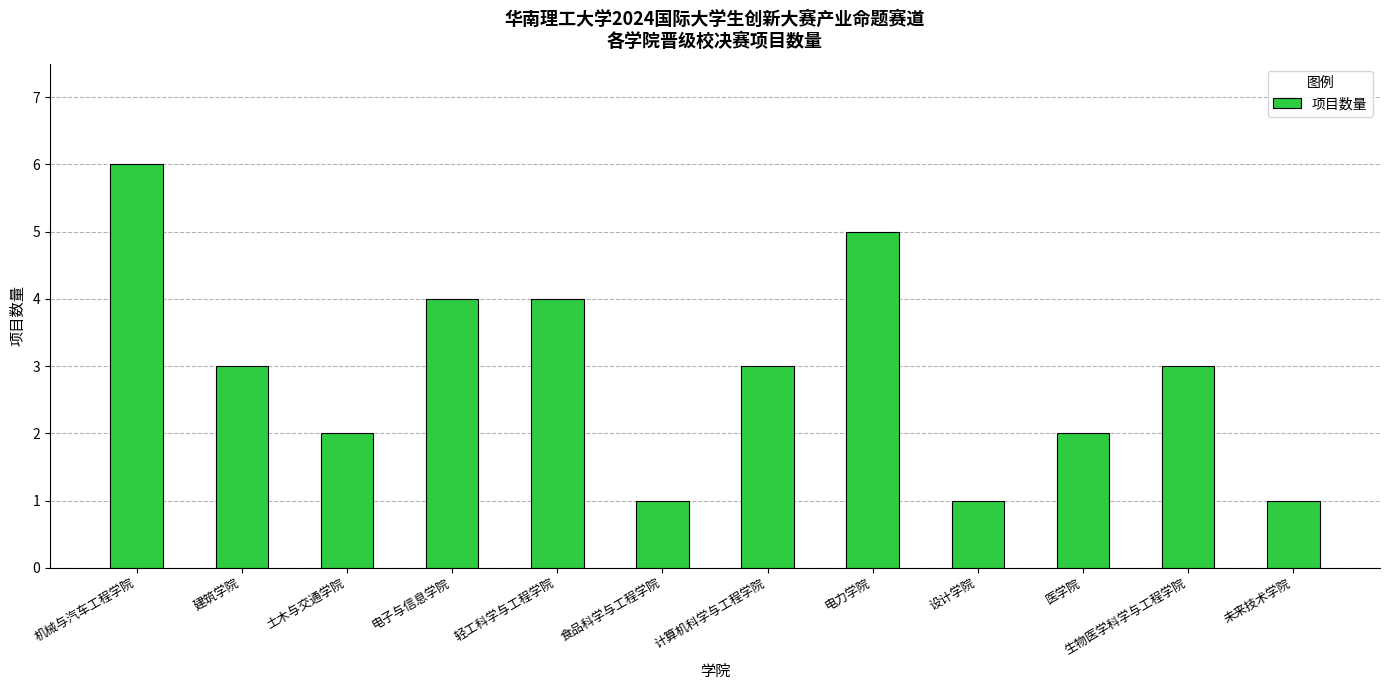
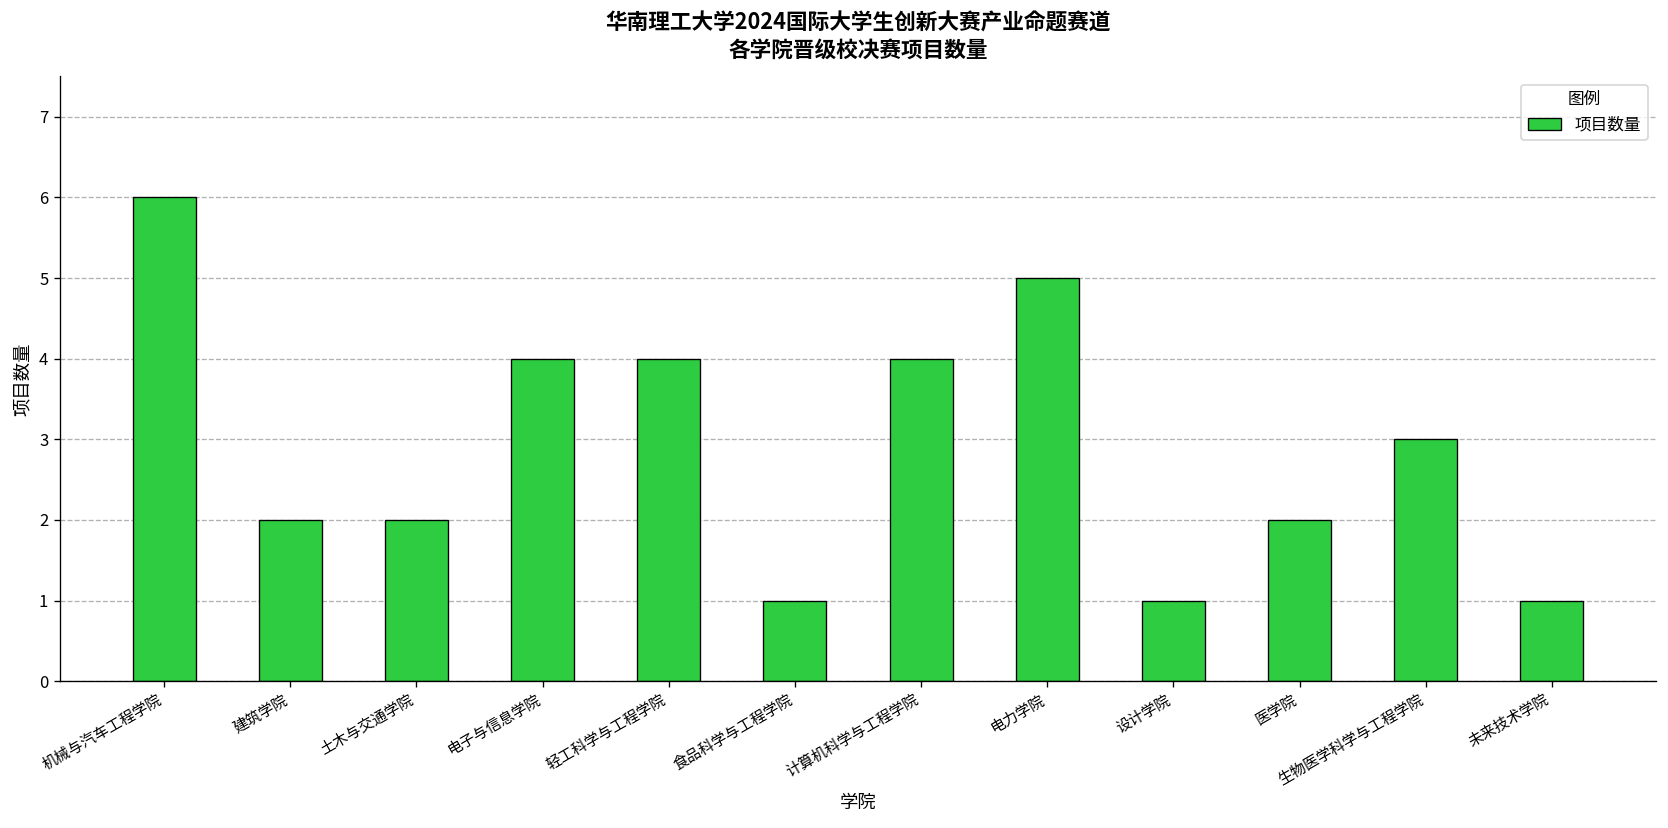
  {
    "机械与汽车工程学院": 6,
-   "建筑学院": 3,
+   "建筑学院": 2,
    "土木与交通学院": 2,
    "电子与信息学院": 4,
    "轻工科学与工程学院": 4,
    "食品科学与工程学院": 1,
-   "计算机科学与工程学院": 3,
+   "计算机科学与工程学院": 4,
    "电力学院": 5,
    "设计学院": 1,
    "医学院": 2,
    "生物医学科学与工程学院": 3,
    "未来技术学院": 1
  }
